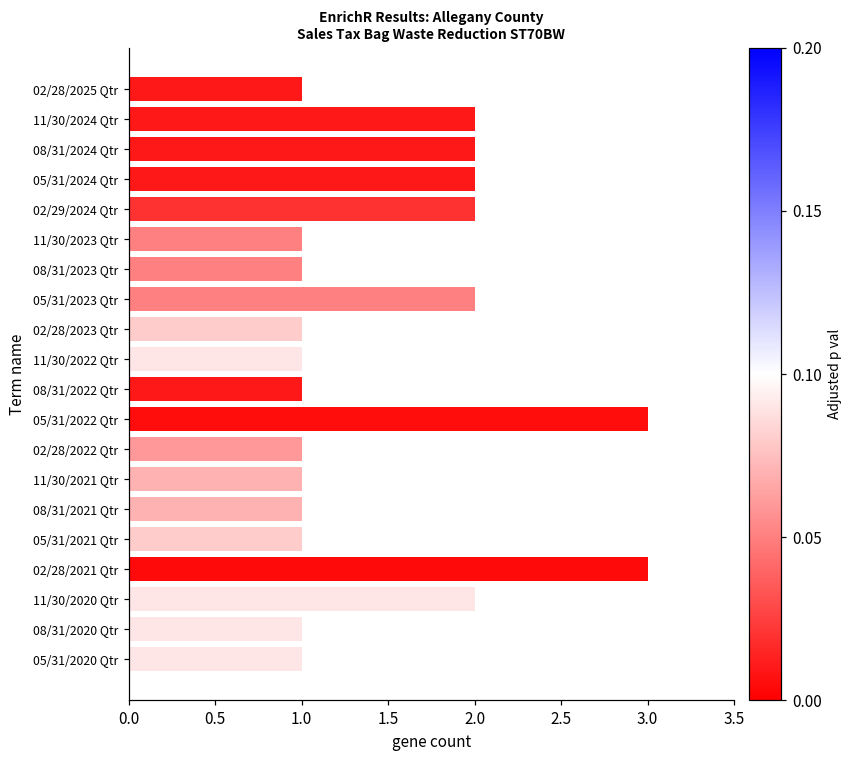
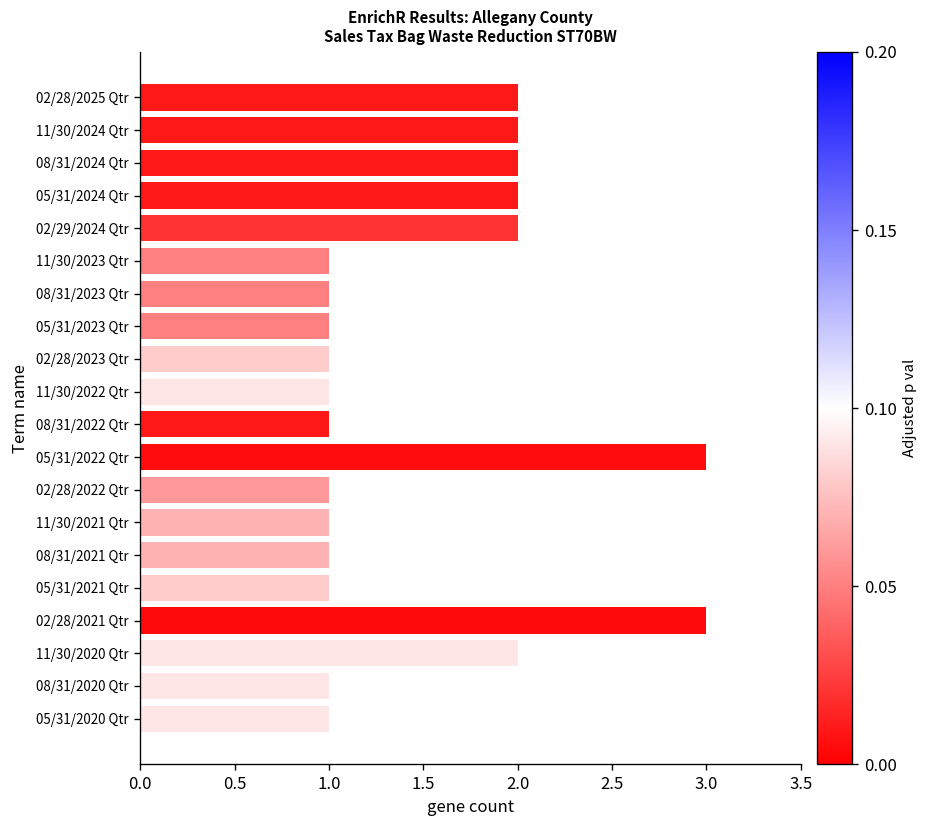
  {
-   "02/28/2025 Qtr": 1,
+   "02/28/2025 Qtr": 2,
    "11/30/2024 Qtr": 2,
    "08/31/2024 Qtr": 2,
    "05/31/2024 Qtr": 2,
    "02/29/2024 Qtr": 2,
    "11/30/2023 Qtr": 1,
    "08/31/2023 Qtr": 1,
-   "05/31/2023 Qtr": 2,
+   "05/31/2023 Qtr": 1,
    "02/28/2023 Qtr": 1,
    "11/30/2022 Qtr": 1,
    "08/31/2022 Qtr": 1,
    "05/31/2022 Qtr": 3,
    "02/28/2022 Qtr": 1,
    "11/30/2021 Qtr": 1,
    "08/31/2021 Qtr": 1,
    "05/31/2021 Qtr": 1,
    "02/28/2021 Qtr": 3,
    "11/30/2020 Qtr": 2,
    "08/31/2020 Qtr": 1,
    "05/31/2020 Qtr": 1
  }
